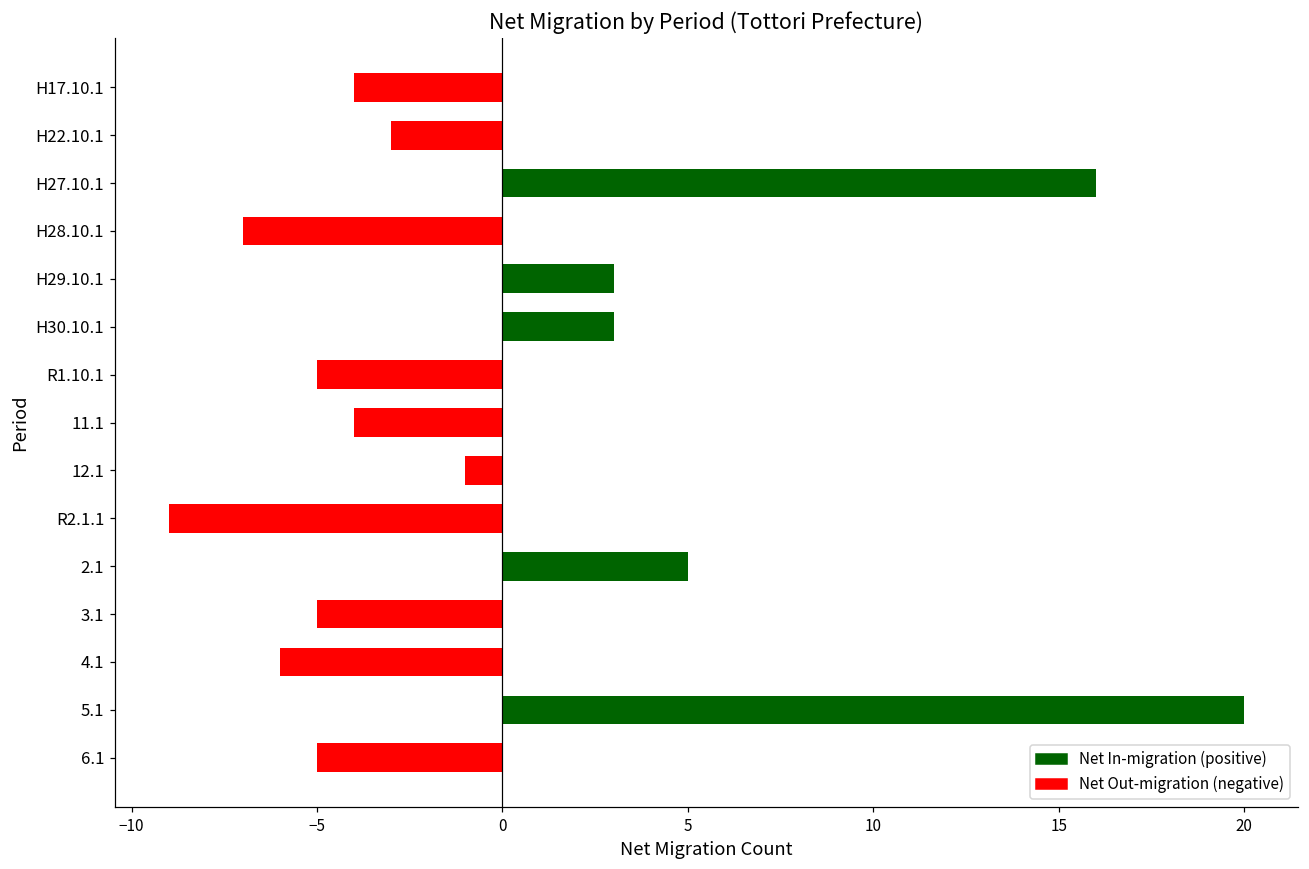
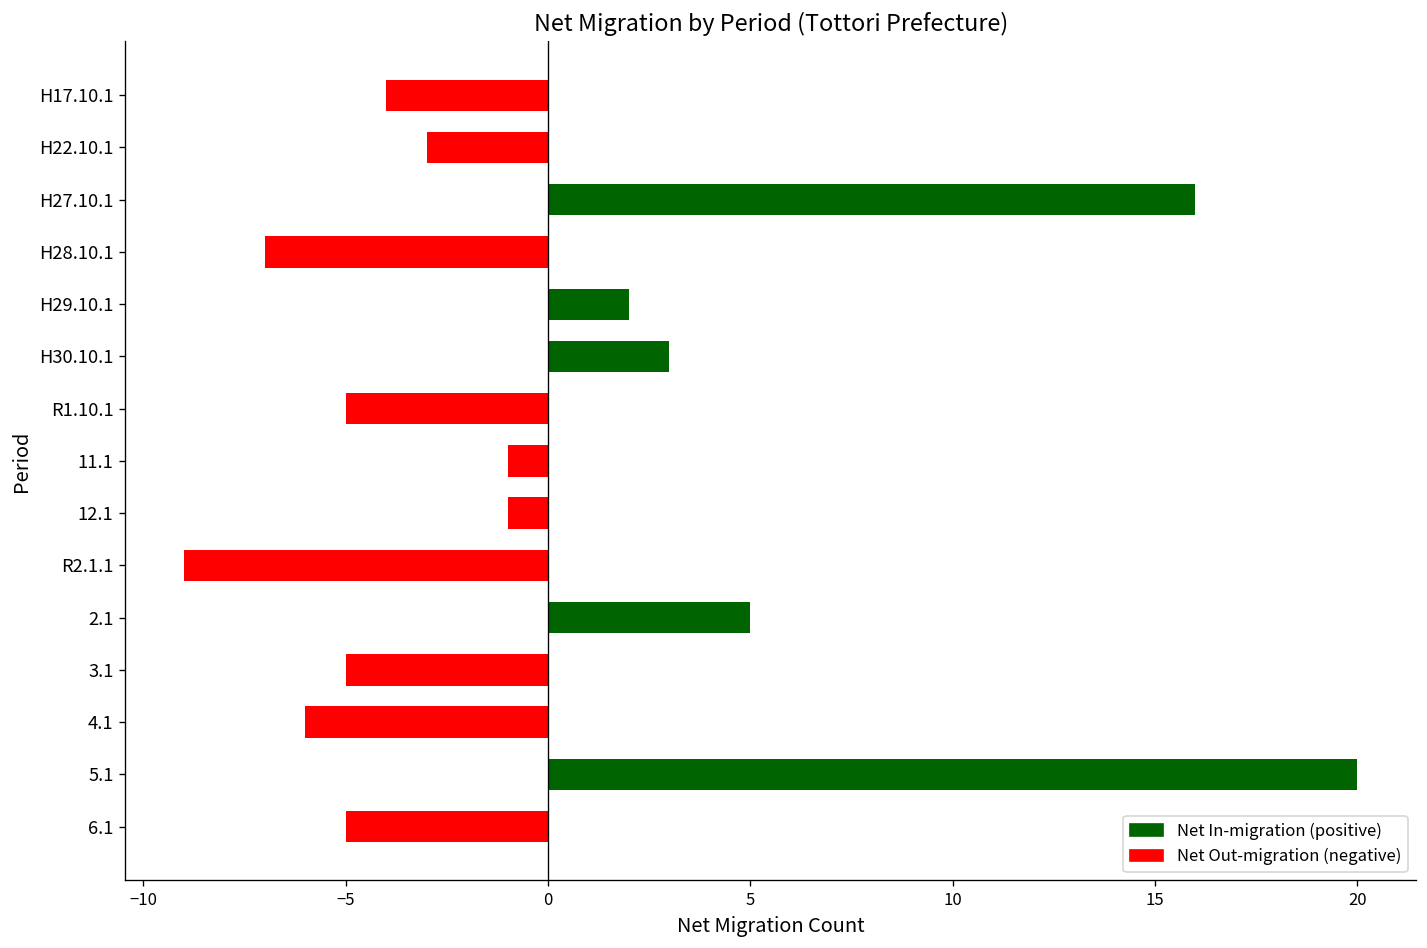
  {
    "H17.10.1": -4,
    "H22.10.1": -3,
    "H27.10.1": 16,
    "H28.10.1": -7,
-   "H29.10.1": 3,
+   "H29.10.1": 2,
    "H30.10.1": 3,
    "R1.10.1": -5,
-   "11.1": -4,
+   "11.1": -1,
    "12.1": -1,
    "R2.1.1": -9,
    "2.1": 5,
    "3.1": -5,
    "4.1": -6,
    "5.1": 20,
    "6.1": -5
  }
